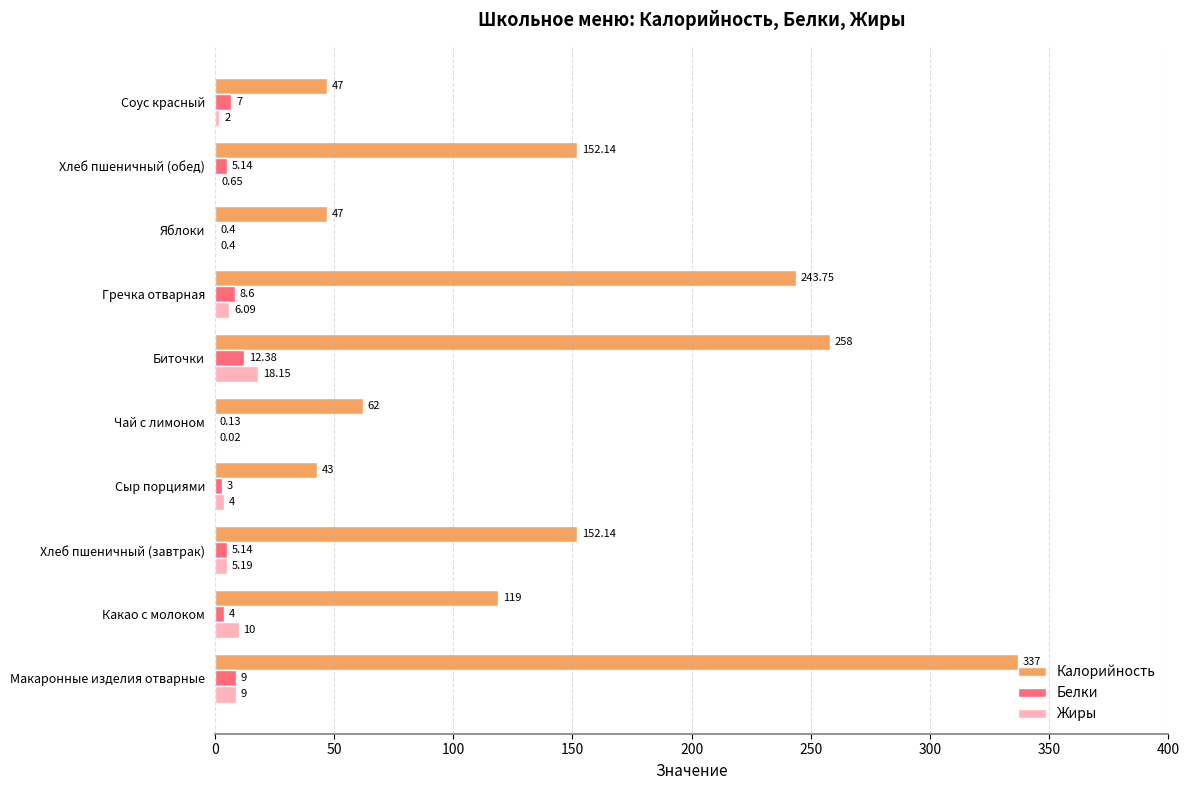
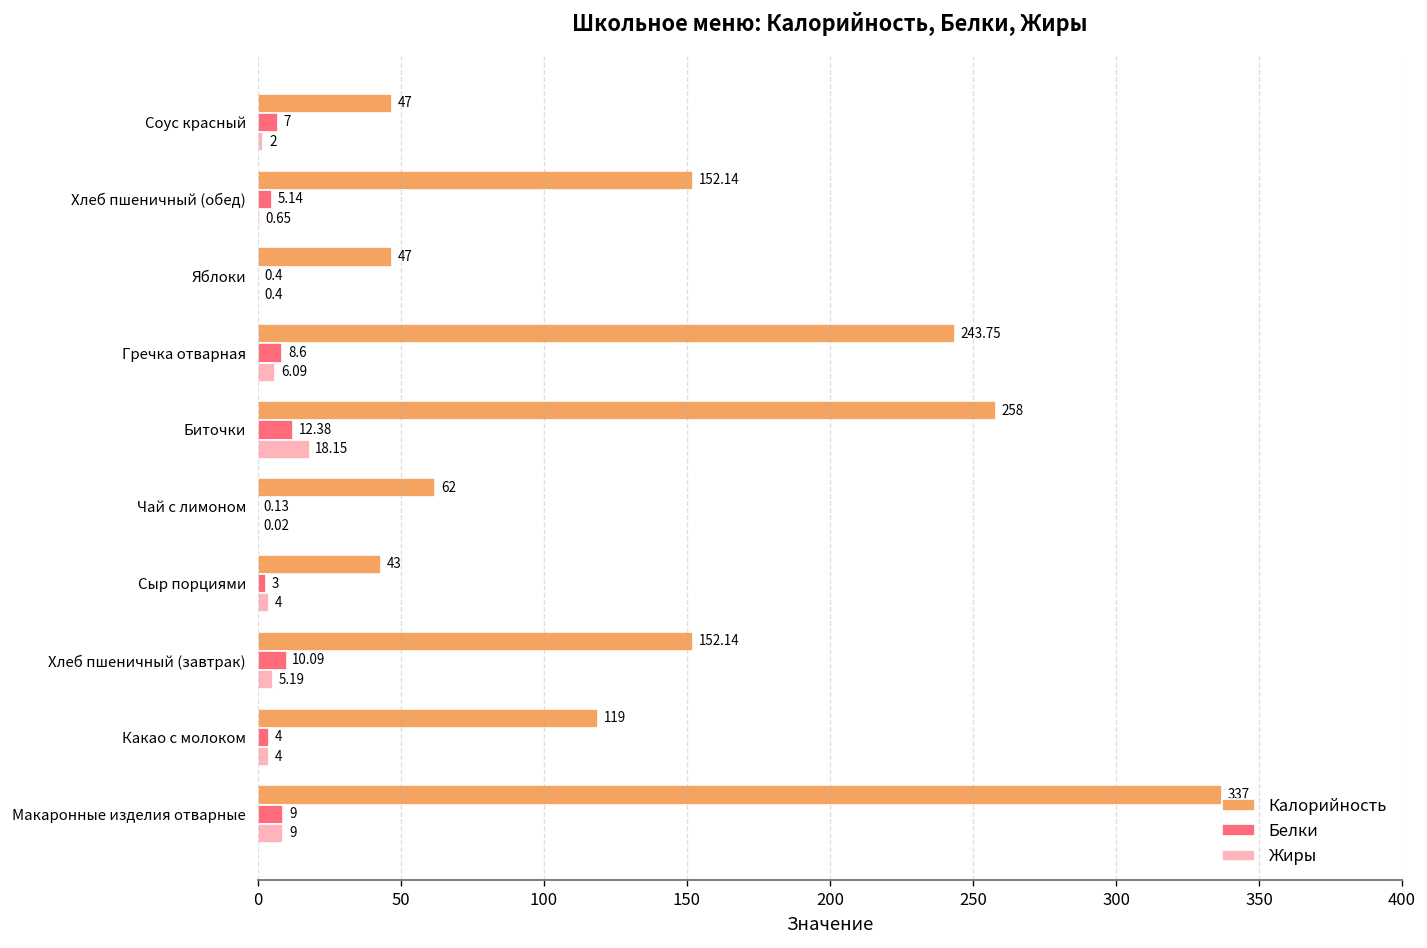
  {
    "Калорийность": {
      "Соус красный": 47,
      "Хлеб пшеничный (обед)": 152.14,
      "Яблоки": 47,
      "Гречка отварная": 243.75,
      "Биточки": 258,
      "Чай с лимоном": 62,
      "Сыр порциями": 43,
      "Хлеб пшеничный (завтрак)": 152.14,
      "Какао с молоком": 119,
      "Макаронные изделия отварные": 337
    },
    "Белки": {
      "Соус красный": 7,
      "Хлеб пшеничный (обед)": 5.14,
      "Яблоки": 0.4,
      "Гречка отварная": 8.6,
      "Биточки": 12.38,
      "Чай с лимоном": 0.13,
      "Сыр порциями": 3,
-     "Хлеб пшеничный (завтрак)": 5.14,
+     "Хлеб пшеничный (завтрак)": 10.09,
      "Какао с молоком": 4,
      "Макаронные изделия отварные": 9
    },
    "Жиры": {
      "Соус красный": 2,
      "Хлеб пшеничный (обед)": 0.65,
      "Яблоки": 0.4,
      "Гречка отварная": 6.09,
      "Биточки": 18.15,
      "Чай с лимоном": 0.02,
      "Сыр порциями": 4,
      "Хлеб пшеничный (завтрак)": 5.19,
-     "Какао с молоком": 10,
+     "Какао с молоком": 4,
      "Макаронные изделия отварные": 9
    }
  }
